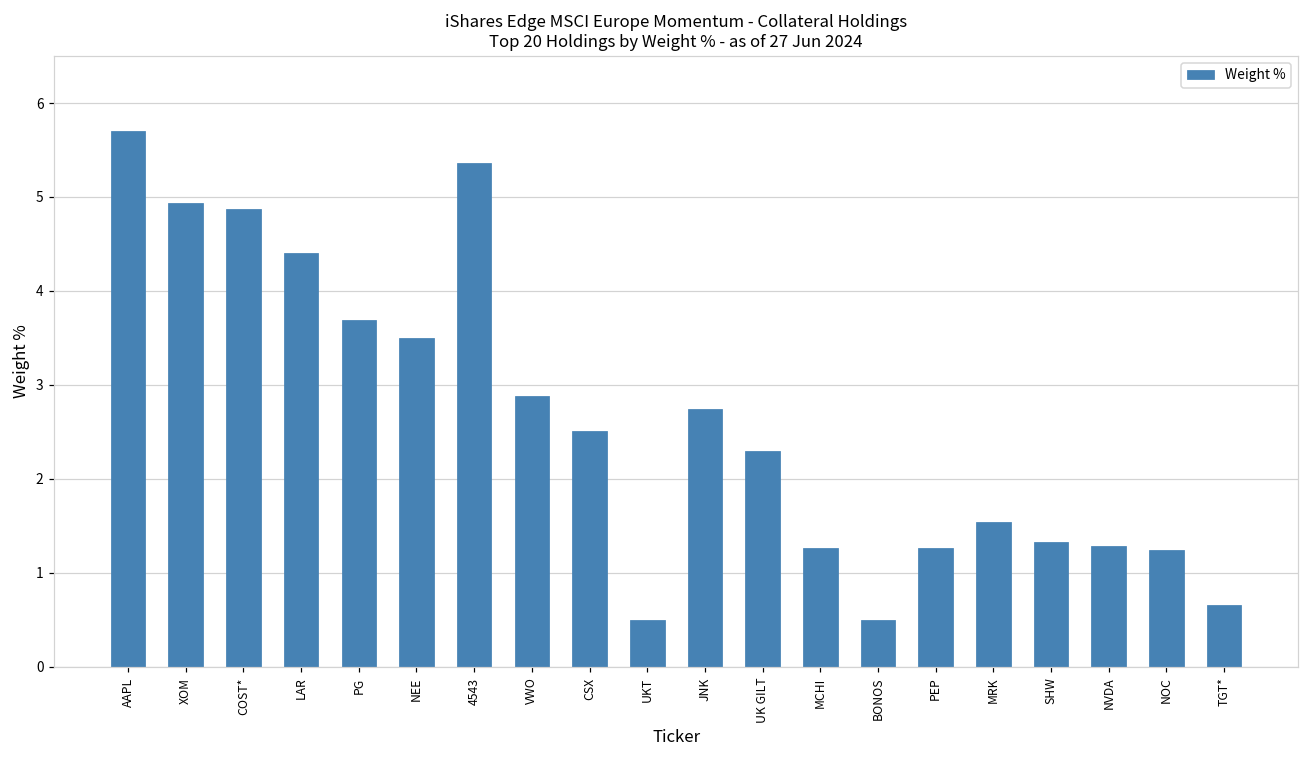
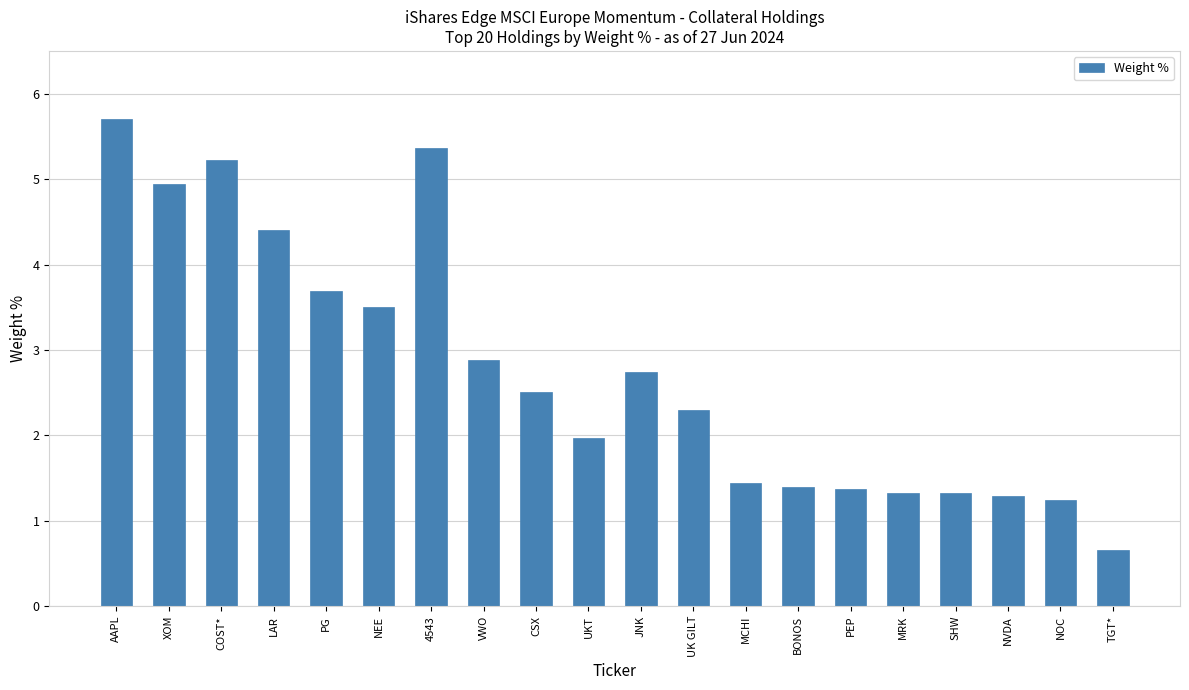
  {
    "AAPL": 5.7,
    "XOM": 4.9,
-   "COST*": 4.9,
+   "COST*": 5.2,
    "LAR": 4.4,
    "PG": 3.7,
    "NEE": 3.5,
    "4543": 5.4,
    "VWO": 2.9,
    "CSX": 2.5,
-   "UKT": 0.5,
+   "UKT": 2.0,
    "JNK": 2.7,
    "UK GILT": 2.3,
-   "MCHI": 1.3,
-   "BONOS": 0.5,
-   "PEP": 1.3,
-   "MRK": 1.5,
+   "MCHI": 1.4,
+   "BONOS": 1.4,
+   "PEP": 1.4,
+   "MRK": 1.3,
    "SHW": 1.3,
    "NVDA": 1.3,
    "NOC": 1.2,
    "TGT*": 0.7
  }
